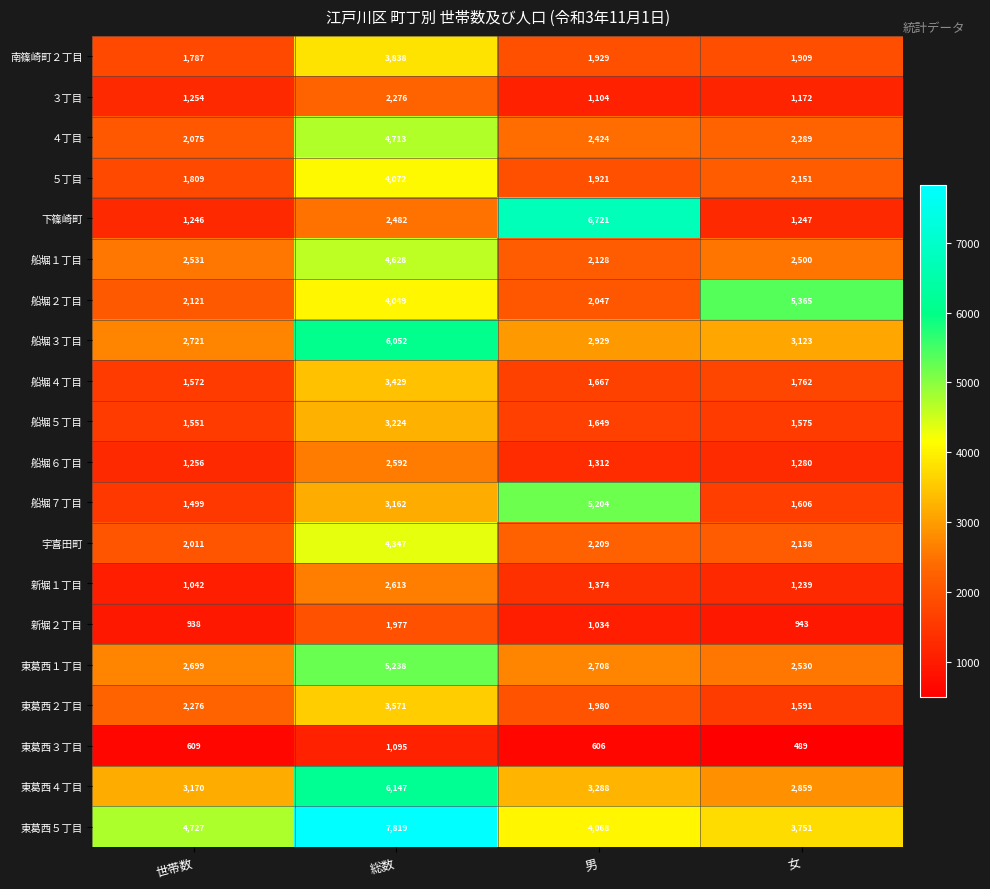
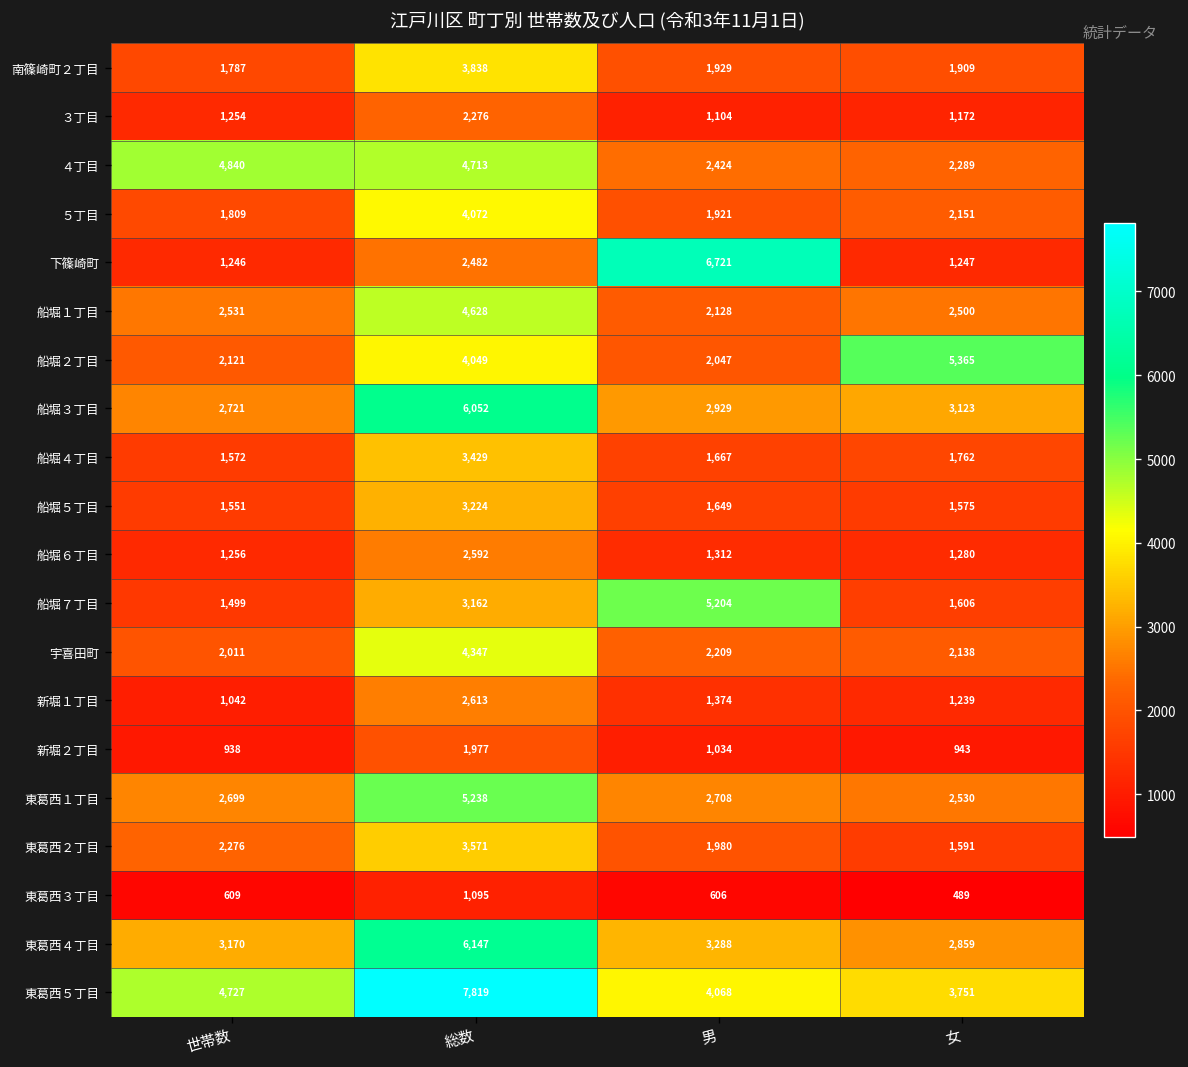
  {
    "南篠崎町２丁目": {
      "世帯数": "1,787",
      "総数": "3,838",
      "男": "1,929",
      "女": "1,909"
    },
    "３丁目": {
      "世帯数": "1,254",
      "総数": "2,276",
      "男": "1,104",
      "女": "1,172"
    },
    "４丁目": {
-     "世帯数": "2,075",
+     "世帯数": "4,840",
      "総数": "4,713",
      "男": "2,424",
      "女": "2,289"
    },
    "５丁目": {
      "世帯数": "1,809",
      "総数": "4,072",
      "男": "1,921",
      "女": "2,151"
    },
    "下篠崎町": {
      "世帯数": "1,246",
      "総数": "2,482",
      "男": "6,721",
      "女": "1,247"
    },
    "船堀１丁目": {
      "世帯数": "2,531",
      "総数": "4,628",
      "男": "2,128",
      "女": "2,500"
    },
    "船堀２丁目": {
      "世帯数": "2,121",
      "総数": "4,049",
      "男": "2,047",
      "女": "5,365"
    },
    "船堀３丁目": {
      "世帯数": "2,721",
      "総数": "6,052",
      "男": "2,929",
      "女": "3,123"
    },
    "船堀４丁目": {
      "世帯数": "1,572",
      "総数": "3,429",
      "男": "1,667",
      "女": "1,762"
    },
    "船堀５丁目": {
      "世帯数": "1,551",
      "総数": "3,224",
      "男": "1,649",
      "女": "1,575"
    },
    "船堀６丁目": {
      "世帯数": "1,256",
      "総数": "2,592",
      "男": "1,312",
      "女": "1,280"
    },
    "船堀７丁目": {
      "世帯数": "1,499",
      "総数": "3,162",
      "男": "5,204",
      "女": "1,606"
    },
    "宇喜田町": {
      "世帯数": "2,011",
      "総数": "4,347",
      "男": "2,209",
      "女": "2,138"
    },
    "新堀１丁目": {
      "世帯数": "1,042",
      "総数": "2,613",
      "男": "1,374",
      "女": "1,239"
    },
    "新堀２丁目": {
      "世帯数": "938",
      "総数": "1,977",
      "男": "1,034",
      "女": "943"
    },
    "東葛西１丁目": {
      "世帯数": "2,699",
      "総数": "5,238",
      "男": "2,708",
      "女": "2,530"
    },
    "東葛西２丁目": {
      "世帯数": "2,276",
      "総数": "3,571",
      "男": "1,980",
      "女": "1,591"
    },
    "東葛西３丁目": {
      "世帯数": "609",
      "総数": "1,095",
      "男": "606",
      "女": "489"
    },
    "東葛西４丁目": {
      "世帯数": "3,170",
      "総数": "6,147",
      "男": "3,288",
      "女": "2,859"
    },
    "東葛西５丁目": {
      "世帯数": "4,727",
      "総数": "7,819",
      "男": "4,068",
      "女": "3,751"
    }
  }
